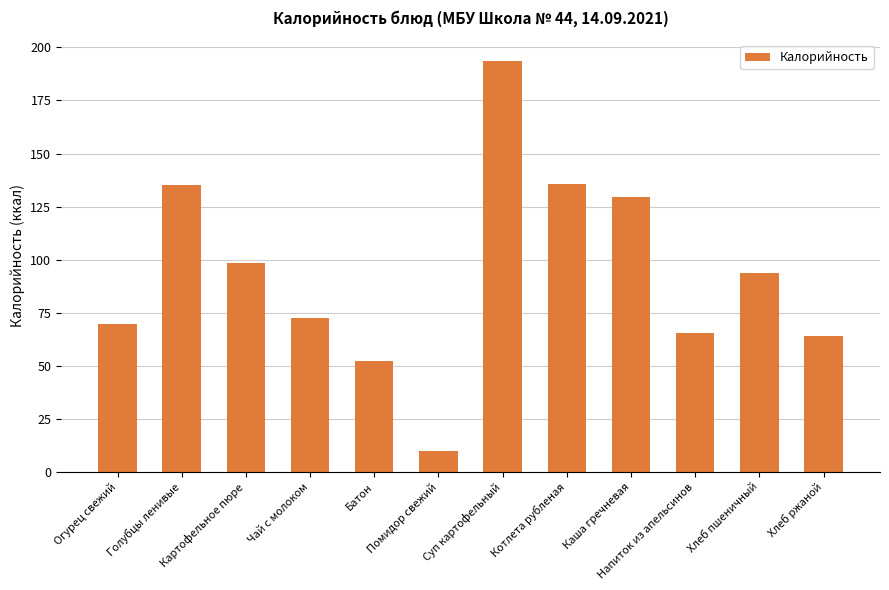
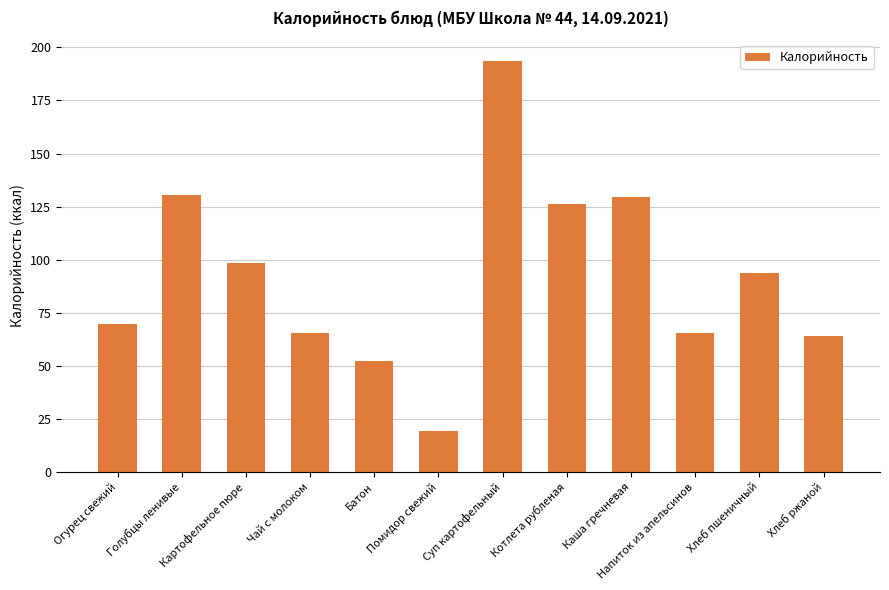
  {
    "Огурец свежий": 69,
-   "Голубцы ленивые": 135,
+   "Голубцы ленивые": 130,
    "Картофельное пюре": 99,
-   "Чай с молоком": 73,
+   "Чай с молоком": 66,
    "Батон": 52,
-   "Помидор свежий": 10,
+   "Помидор свежий": 19,
    "Суп картофельный": 194,
-   "Котлета рубленая": 136,
+   "Котлета рубленая": 126,
    "Каша гречневая": 129,
    "Напиток из апельсинов": 65,
    "Хлеб пшеничный": 94,
    "Хлеб ржаной": 64
  }
